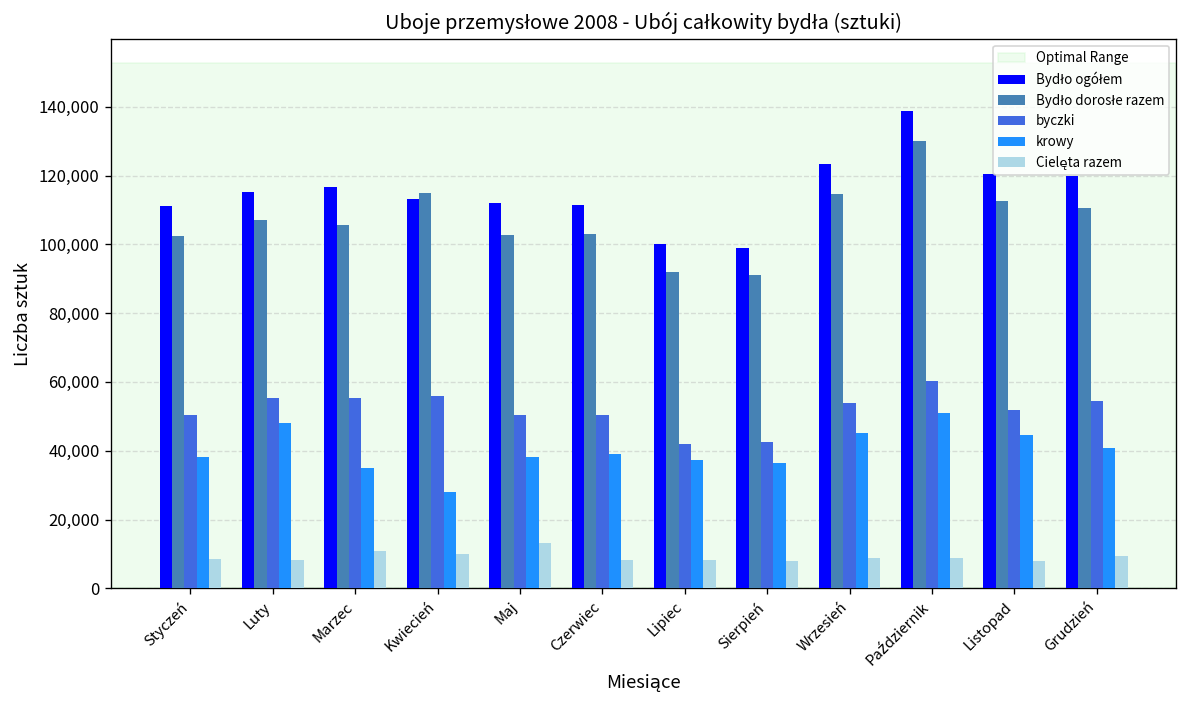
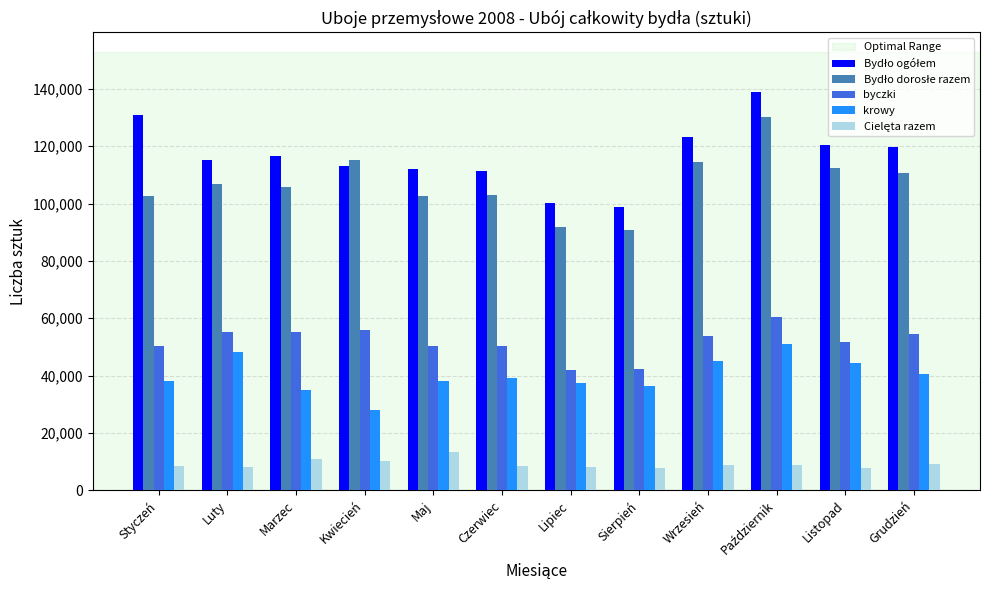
  {
    "Bydło ogółem": {
-     "Styczeń": "111,000",
+     "Styczeń": "131,000",
      "Luty": "115,000",
      "Marzec": "117,000",
      "Kwiecień": "113,000",
      "Maj": "112,000",
      "Czerwiec": "111,000",
      "Lipiec": "100,000",
      "Sierpień": "99,000",
      "Wrzesień": "123,000",
      "Październik": "139,000",
      "Listopad": "120,000",
      "Grudzień": "120,000"
    },
    "krowy": {
      "Styczeń": "38,000",
      "Luty": "48,000",
      "Marzec": "35,000",
      "Kwiecień": "28,000",
      "Maj": "38,000",
      "Czerwiec": "39,000",
      "Lipiec": "37,000",
      "Sierpień": "36,000",
      "Wrzesień": "45,000",
      "Październik": "51,000",
      "Listopad": "44,000",
      "Grudzień": "41,000"
    },
    "Cielęta razem": {
      "Styczeń": "9,000",
      "Luty": "8,000",
      "Marzec": "11,000",
      "Kwiecień": "10,000",
      "Maj": "13,000",
      "Czerwiec": "8,000",
      "Lipiec": "8,000",
      "Sierpień": "8,000",
      "Wrzesień": "9,000",
      "Październik": "9,000",
      "Listopad": "8,000",
      "Grudzień": "9,000"
    }
  }
